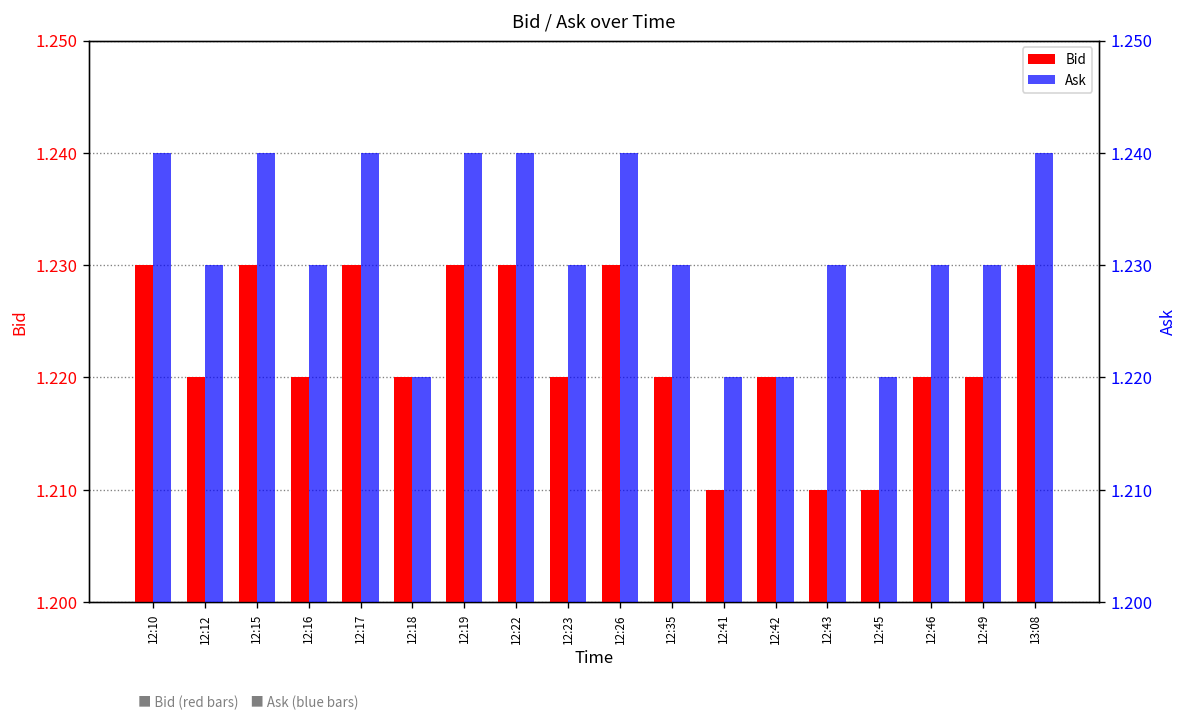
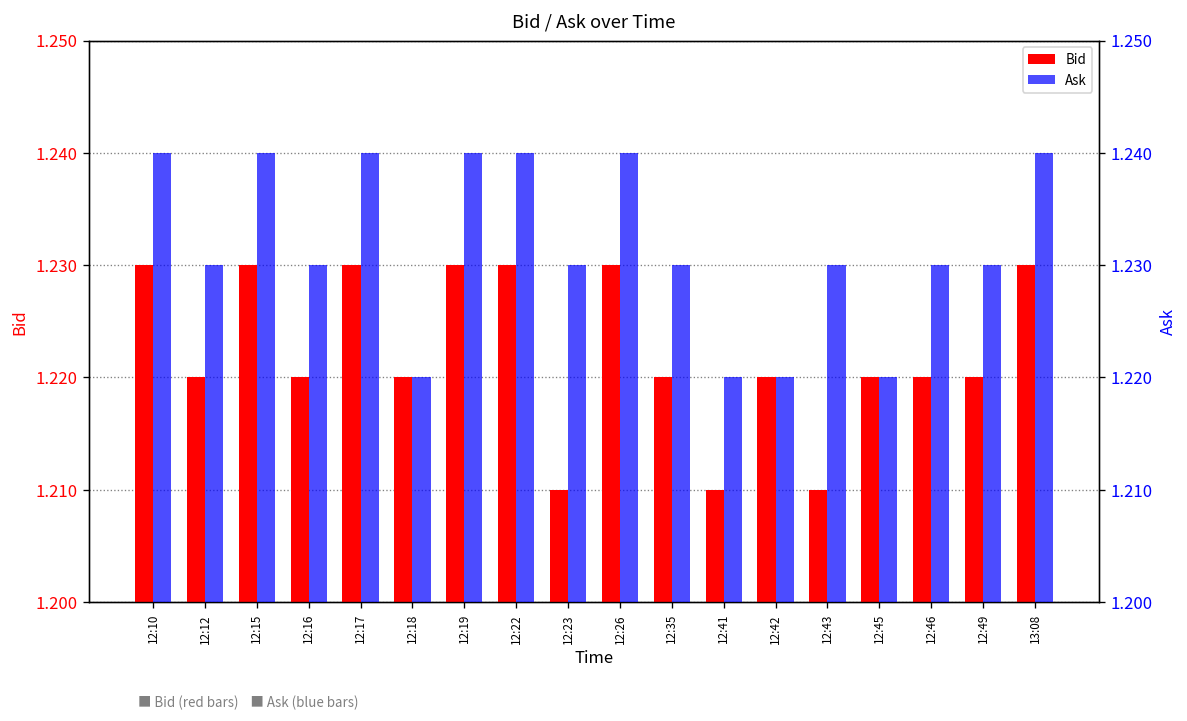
  {
    "Bid": {
      "12:10": 1.23,
      "12:12": 1.22,
      "12:15": 1.23,
      "12:16": 1.22,
      "12:17": 1.23,
      "12:18": 1.22,
      "12:19": 1.23,
      "12:22": 1.23,
-     "12:23": 1.22,
+     "12:23": 1.21,
      "12:26": 1.23,
      "12:35": 1.22,
      "12:41": 1.21,
      "12:42": 1.22,
      "12:43": 1.21,
-     "12:45": 1.21,
+     "12:45": 1.22,
      "12:46": 1.22,
      "12:49": 1.22,
      "13:08": 1.23
    },
    "Ask": {
      "12:10": 1.240,
      "12:12": 1.230,
      "12:15": 1.240,
      "12:16": 1.230,
      "12:17": 1.240,
      "12:18": 1.220,
      "12:19": 1.240,
      "12:22": 1.240,
      "12:23": 1.230,
      "12:26": 1.240,
      "12:35": 1.230,
      "12:41": 1.220,
      "12:42": 1.220,
      "12:43": 1.230,
      "12:45": 1.220,
      "12:46": 1.230,
      "12:49": 1.230,
      "13:08": 1.240
    }
  }
